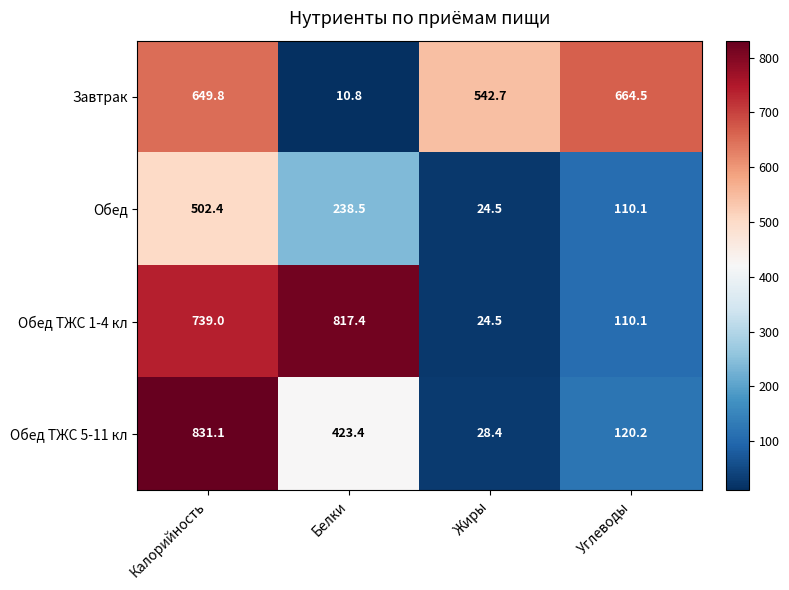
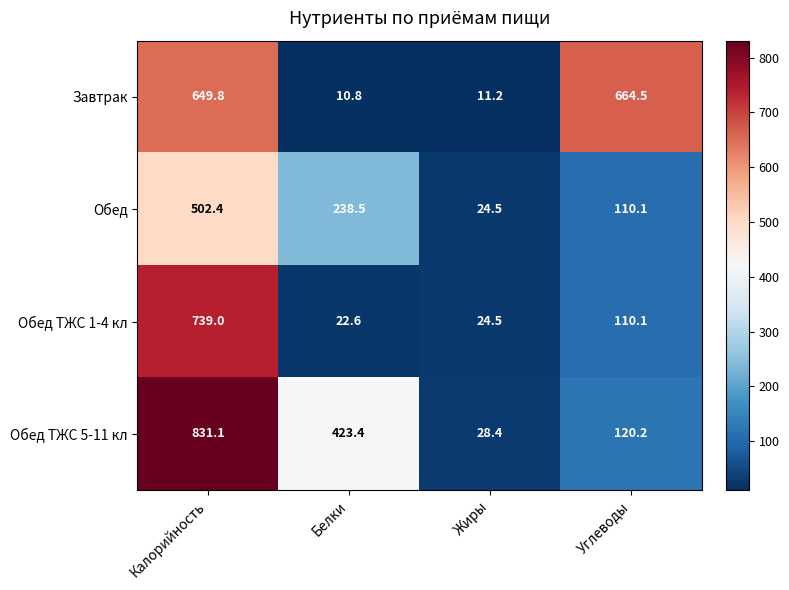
  {
    "Завтрак": {
      "Калорийность": 649.8,
      "Белки": 10.8,
-     "Жиры": 542.7,
+     "Жиры": 11.2,
      "Углеводы": 664.5
    },
    "Обед": {
      "Калорийность": 502.4,
      "Белки": 238.5,
      "Жиры": 24.5,
      "Углеводы": 110.1
    },
    "Обед ТЖС 1-4 кл": {
      "Калорийность": 739.0,
-     "Белки": 817.4,
+     "Белки": 22.6,
      "Жиры": 24.5,
      "Углеводы": 110.1
    },
    "Обед ТЖС 5-11 кл": {
      "Калорийность": 831.1,
      "Белки": 423.4,
      "Жиры": 28.4,
      "Углеводы": 120.2
    }
  }
